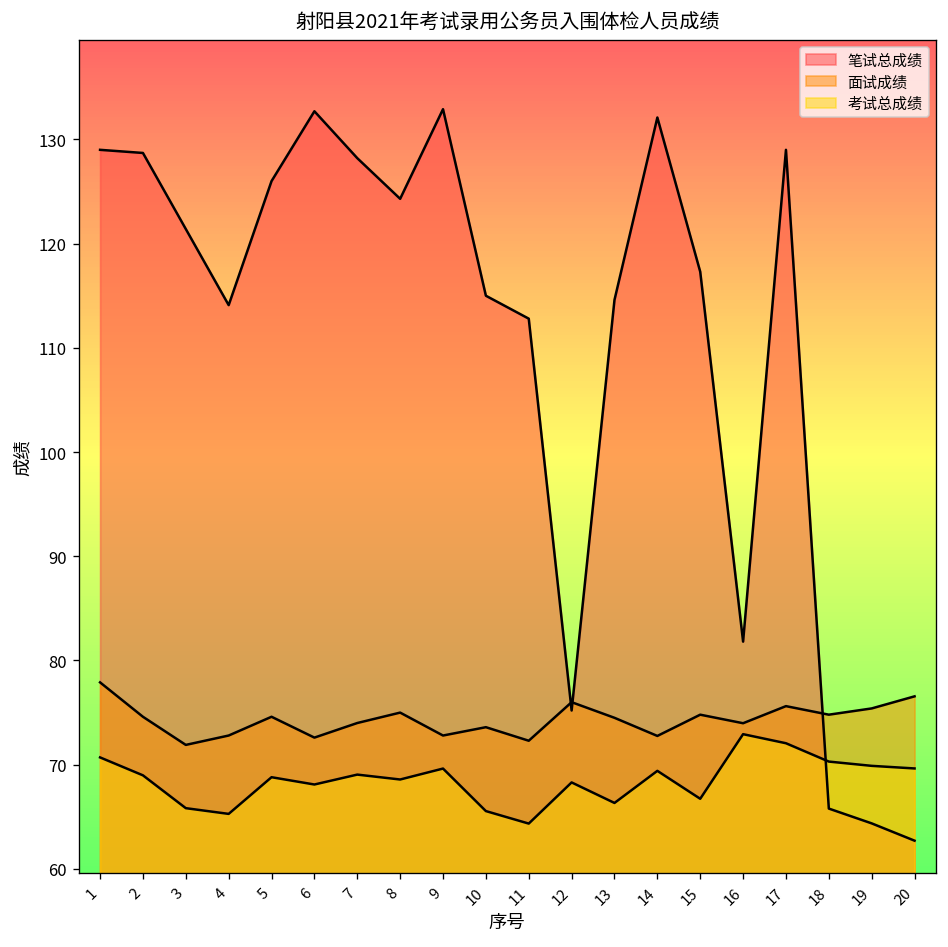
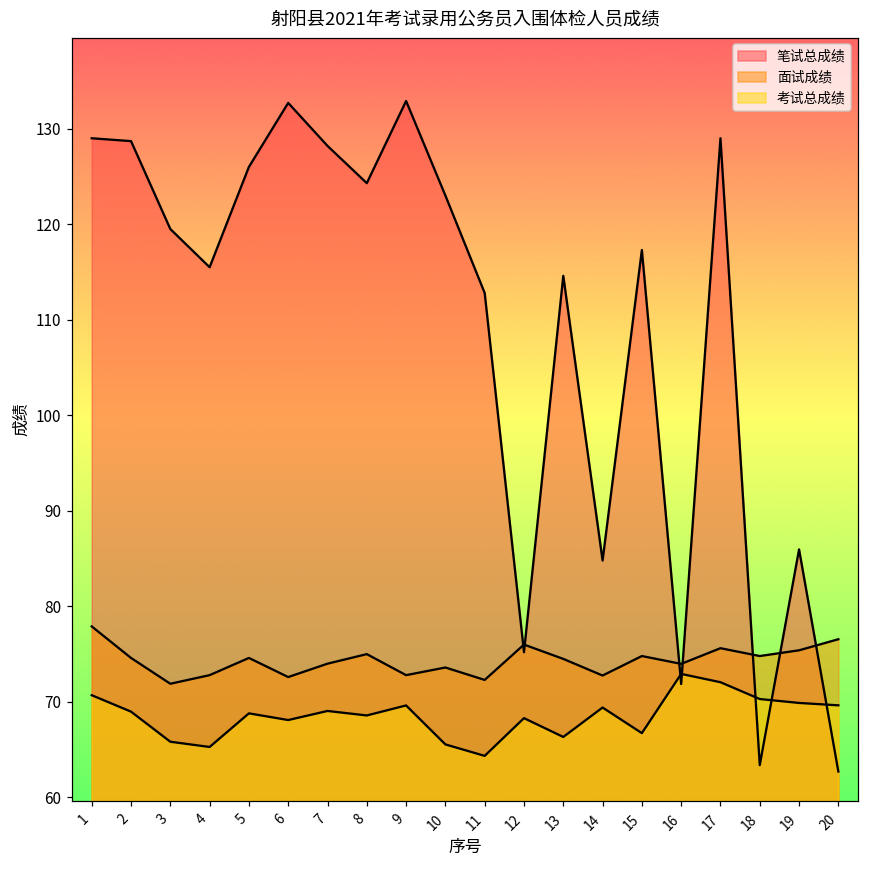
  {
    "笔试总成绩": {
      "1": 129,
      "2": 129,
-     "3": 121,
-     "4": 114,
+     "3": 120,
+     "4": 116,
      "5": 126,
      "6": 133,
      "7": 128,
      "8": 124,
      "9": 133,
-     "10": 115,
+     "10": 123,
      "11": 113,
      "12": 75,
      "13": 115,
-     "14": 132,
+     "14": 85,
      "15": 117,
-     "16": 82,
+     "16": 72,
      "17": 129,
-     "18": 66,
-     "19": 64,
+     "18": 63,
+     "19": 86,
      "20": 63
    }
  }
